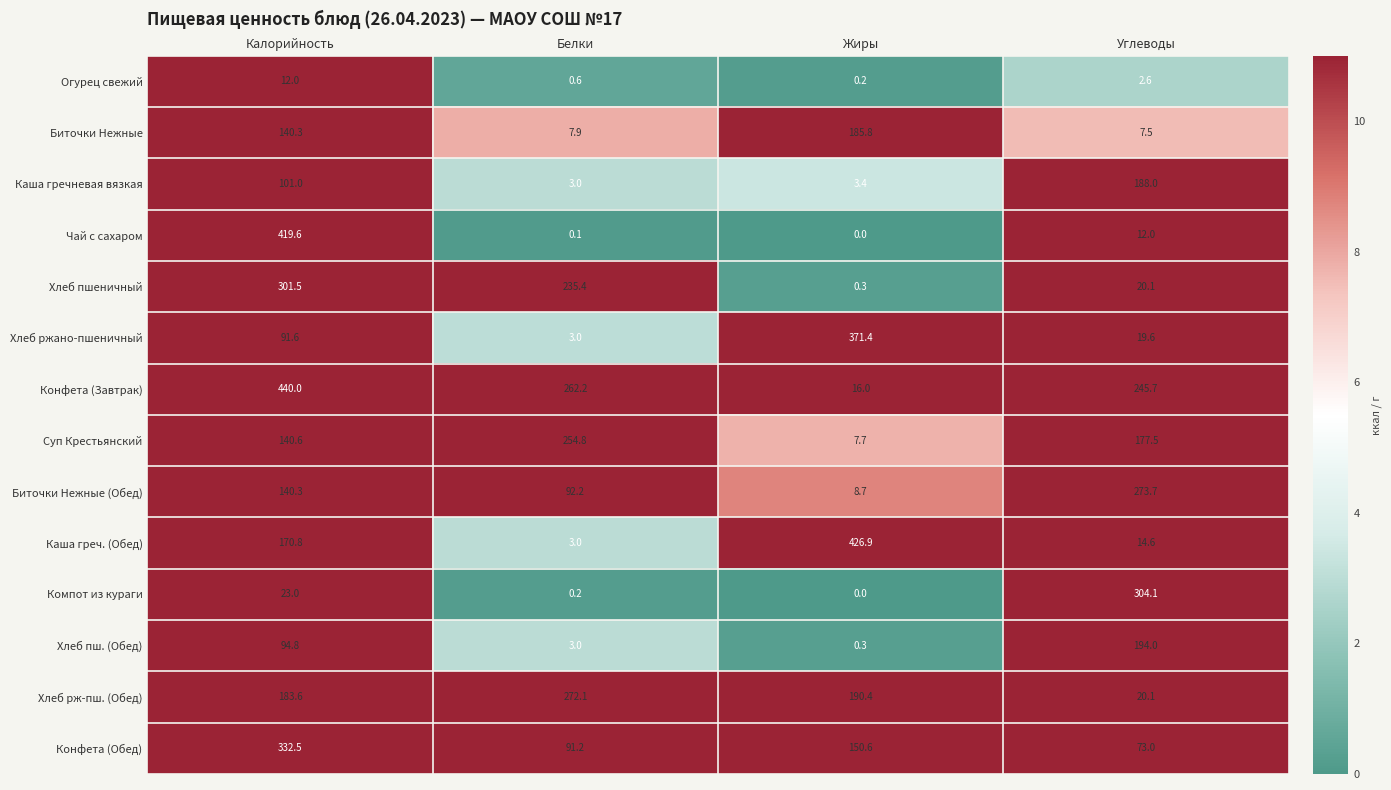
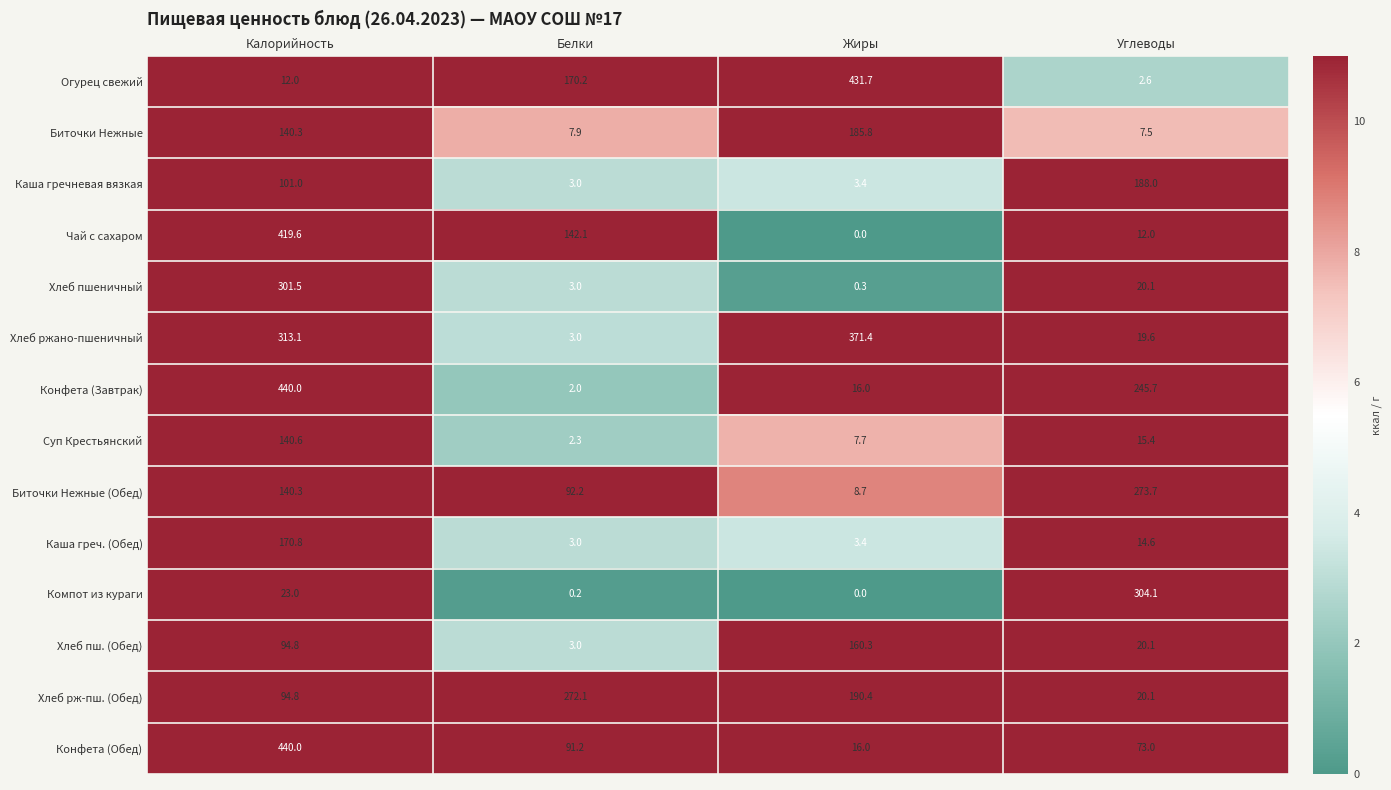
  {
    "Огурец свежий": {
      "Калорийность": 12.0,
-     "Белки": 0.6,
-     "Жиры": 0.2,
+     "Белки": 170.2,
+     "Жиры": 431.7,
      "Углеводы": 2.6
    },
    "Биточки Нежные": {
      "Калорийность": 140.3,
      "Белки": 7.9,
      "Жиры": 185.8,
      "Углеводы": 7.5
    },
    "Каша гречневая вязкая": {
      "Калорийность": 101.0,
      "Белки": 3.0,
      "Жиры": 3.4,
      "Углеводы": 188.0
    },
    "Чай с сахаром": {
      "Калорийность": 419.6,
-     "Белки": 0.1,
+     "Белки": 142.1,
      "Жиры": 0.0,
      "Углеводы": 12.0
    },
    "Хлеб пшеничный": {
      "Калорийность": 301.5,
-     "Белки": 235.4,
+     "Белки": 3.0,
      "Жиры": 0.3,
      "Углеводы": 20.1
    },
    "Хлеб ржано-пшеничный": {
-     "Калорийность": 91.6,
+     "Калорийность": 313.1,
      "Белки": 3.0,
      "Жиры": 371.4,
      "Углеводы": 19.6
    },
    "Конфета (Завтрак)": {
      "Калорийность": 440.0,
-     "Белки": 262.2,
+     "Белки": 2.0,
      "Жиры": 16.0,
      "Углеводы": 245.7
    },
    "Суп Крестьянский": {
      "Калорийность": 140.6,
-     "Белки": 254.8,
+     "Белки": 2.3,
      "Жиры": 7.7,
-     "Углеводы": 177.5
+     "Углеводы": 15.4
    },
    "Биточки Нежные (Обед)": {
      "Калорийность": 140.3,
      "Белки": 92.2,
      "Жиры": 8.7,
      "Углеводы": 273.7
    },
    "Каша греч. (Обед)": {
      "Калорийность": 170.8,
      "Белки": 3.0,
-     "Жиры": 426.9,
+     "Жиры": 3.4,
      "Углеводы": 14.6
    },
    "Компот из кураги": {
      "Калорийность": 23.0,
      "Белки": 0.2,
      "Жиры": 0.0,
      "Углеводы": 304.1
    },
    "Хлеб пш. (Обед)": {
      "Калорийность": 94.8,
      "Белки": 3.0,
-     "Жиры": 0.3,
-     "Углеводы": 194.0
+     "Жиры": 160.3,
+     "Углеводы": 20.1
    },
    "Хлеб рж-пш. (Обед)": {
-     "Калорийность": 183.6,
+     "Калорийность": 94.8,
      "Белки": 272.1,
      "Жиры": 190.4,
      "Углеводы": 20.1
    },
    "Конфета (Обед)": {
-     "Калорийность": 332.5,
+     "Калорийность": 440.0,
      "Белки": 91.2,
-     "Жиры": 150.6,
+     "Жиры": 16.0,
      "Углеводы": 73.0
    }
  }
